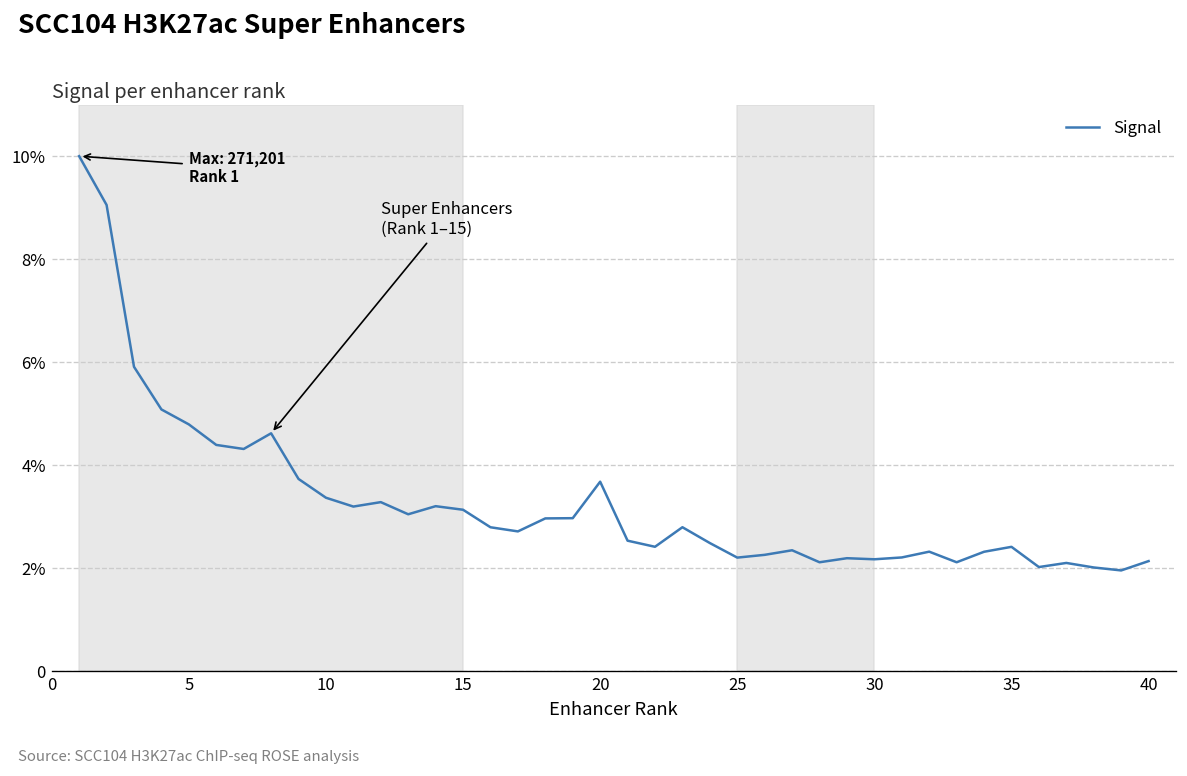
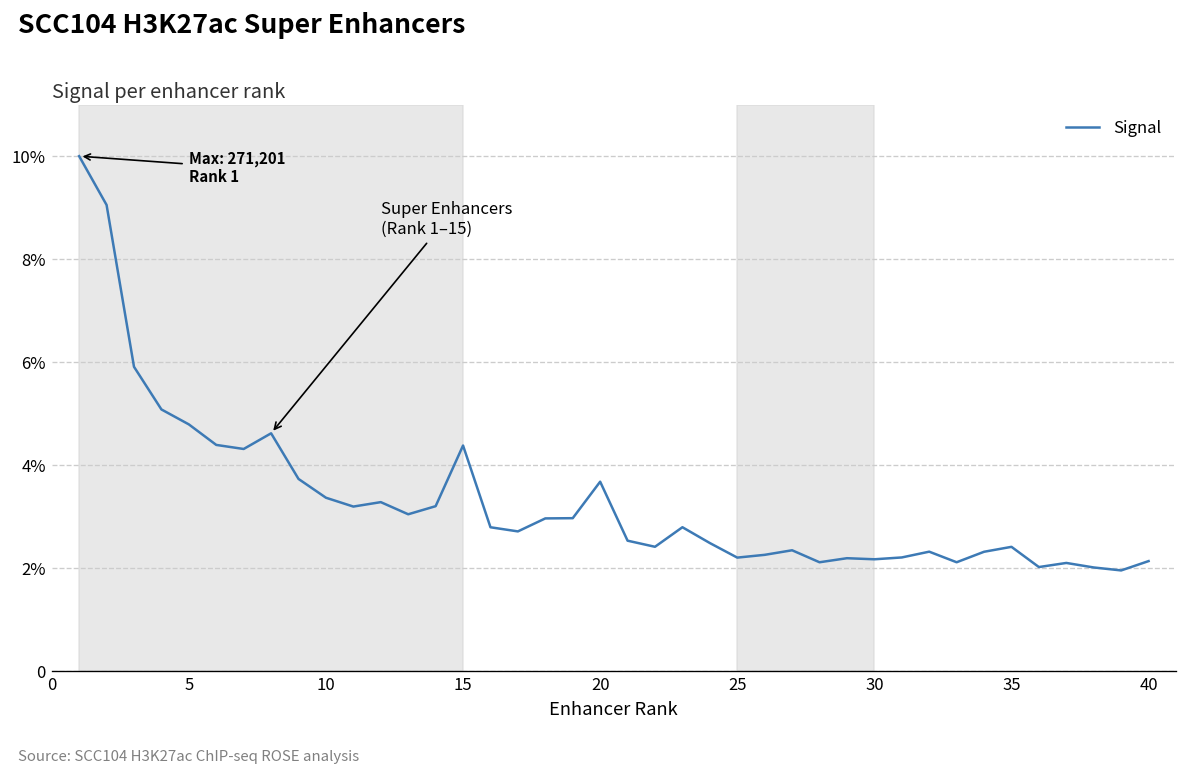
  {
    "5": "4.8%",
    "10": "3.4%",
-   "15": "3.1%",
+   "15": "4.4%",
    "20": "3.7%",
    "25": "2.2%",
    "30": "2.2%",
    "35": "2.4%",
    "40": "2.1%"
  }
